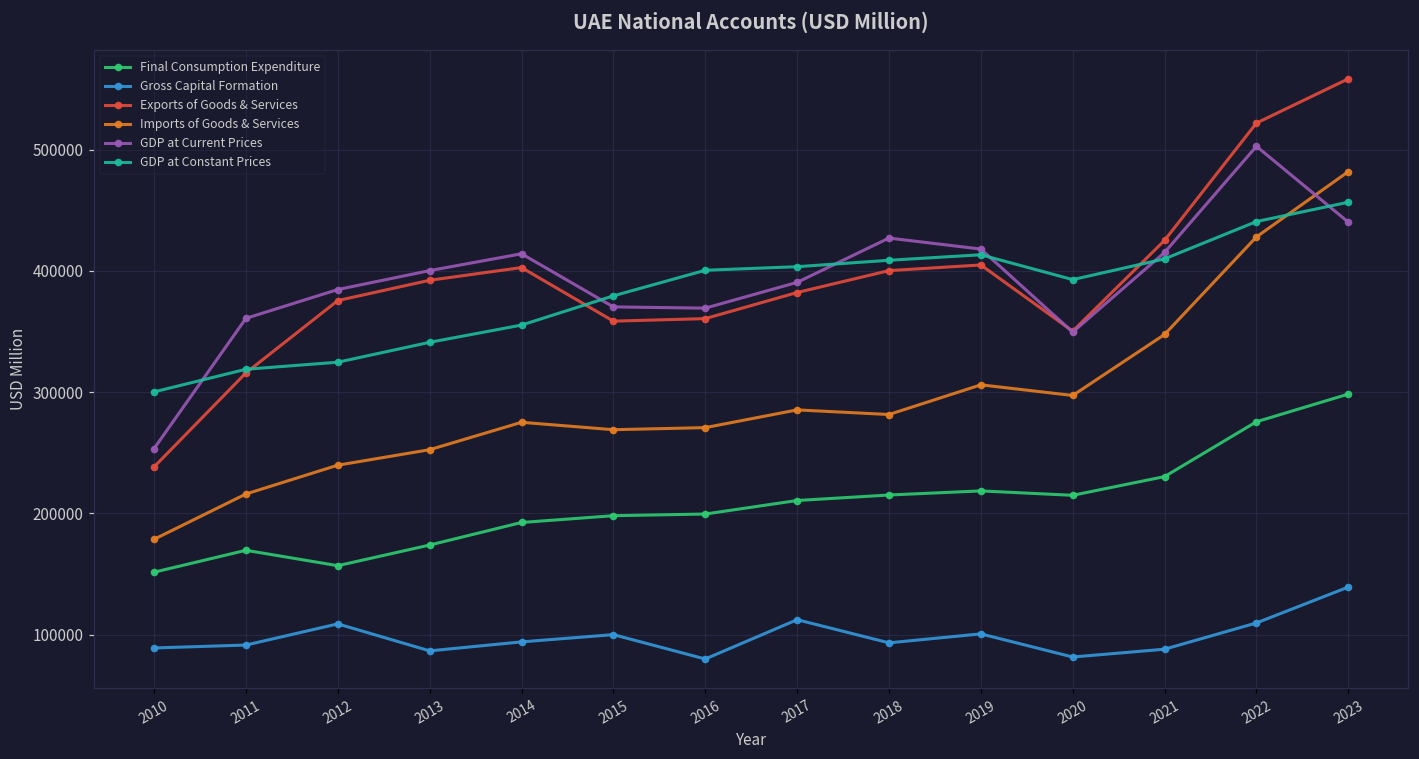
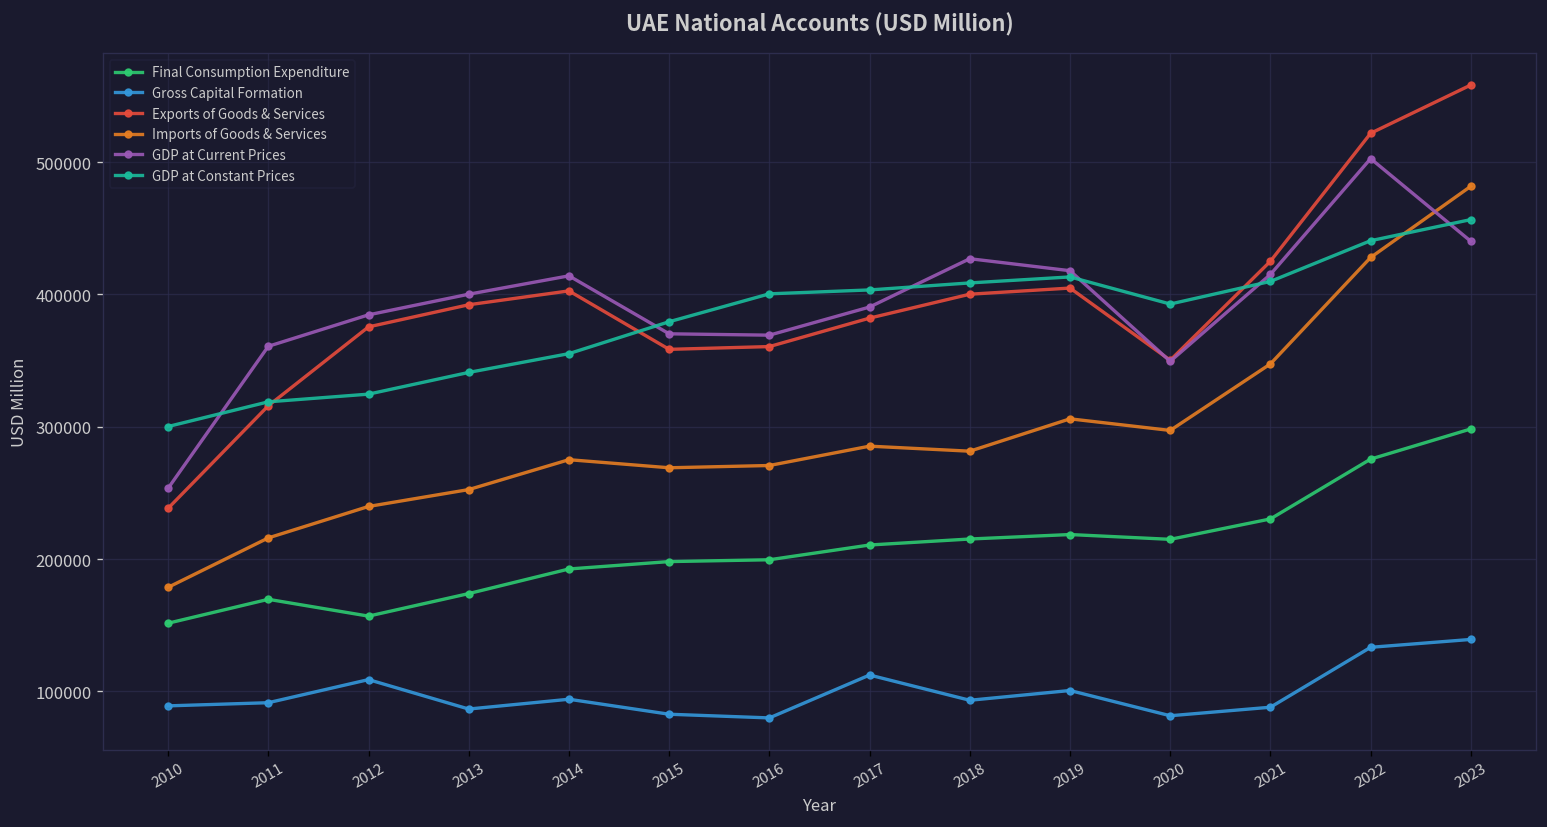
  {
    "Gross Capital Formation": {
      "2010": 89000,
      "2011": 91000,
      "2012": 109000,
      "2013": 87000,
      "2014": 94000,
-     "2015": 100000,
+     "2015": 83000,
      "2016": 80000,
      "2017": 112000,
      "2018": 93000,
      "2019": 101000,
      "2020": 82000,
      "2021": 88000,
-     "2022": 110000,
+     "2022": 133000,
      "2023": 139000
    },
    "GDP at Current Prices": {
      "2010": 253000,
      "2011": 361000,
      "2012": 385000,
      "2013": 400000,
      "2014": 414000,
      "2015": 370000,
      "2016": 369000,
      "2017": 391000,
      "2018": 427000,
      "2019": 418000,
      "2021": 415000,
      "2022": 503000,
      "2023": 440000
    }
  }
